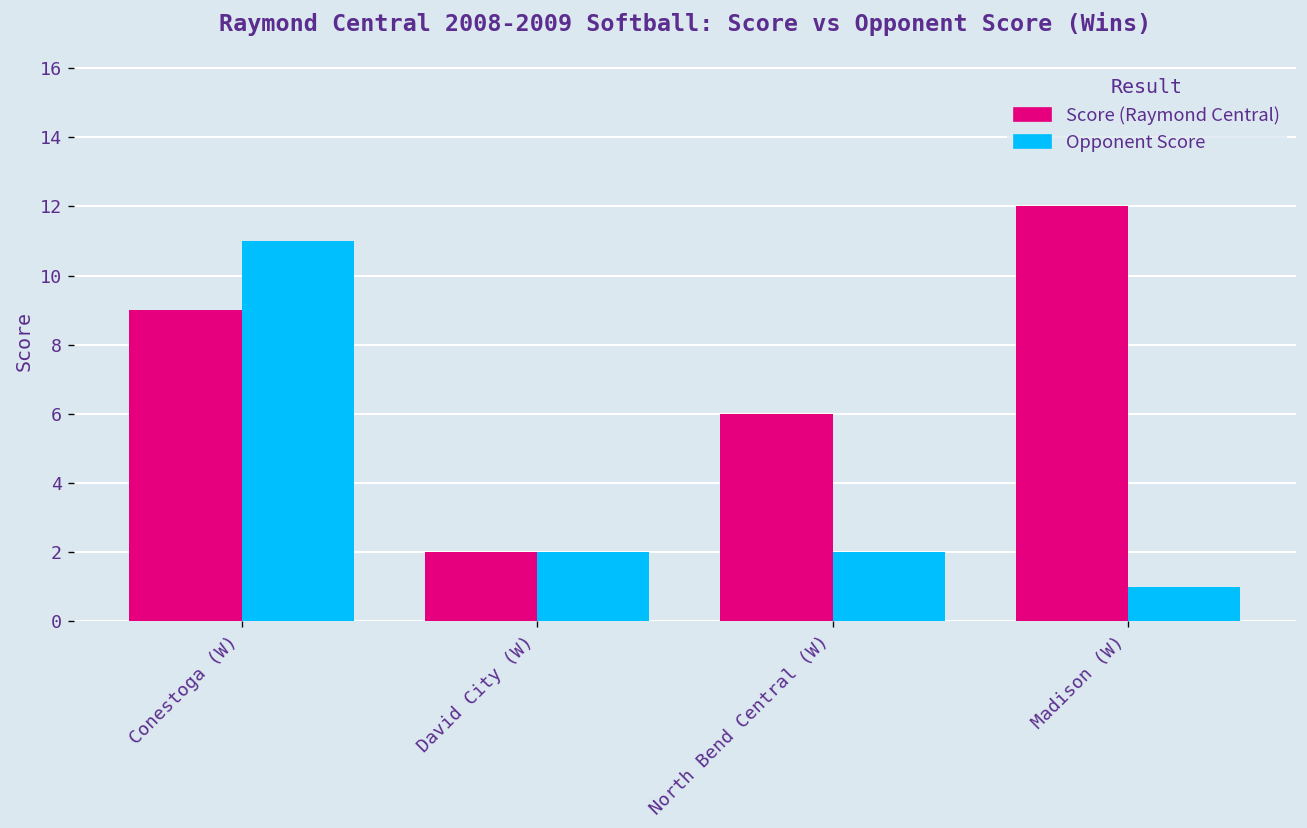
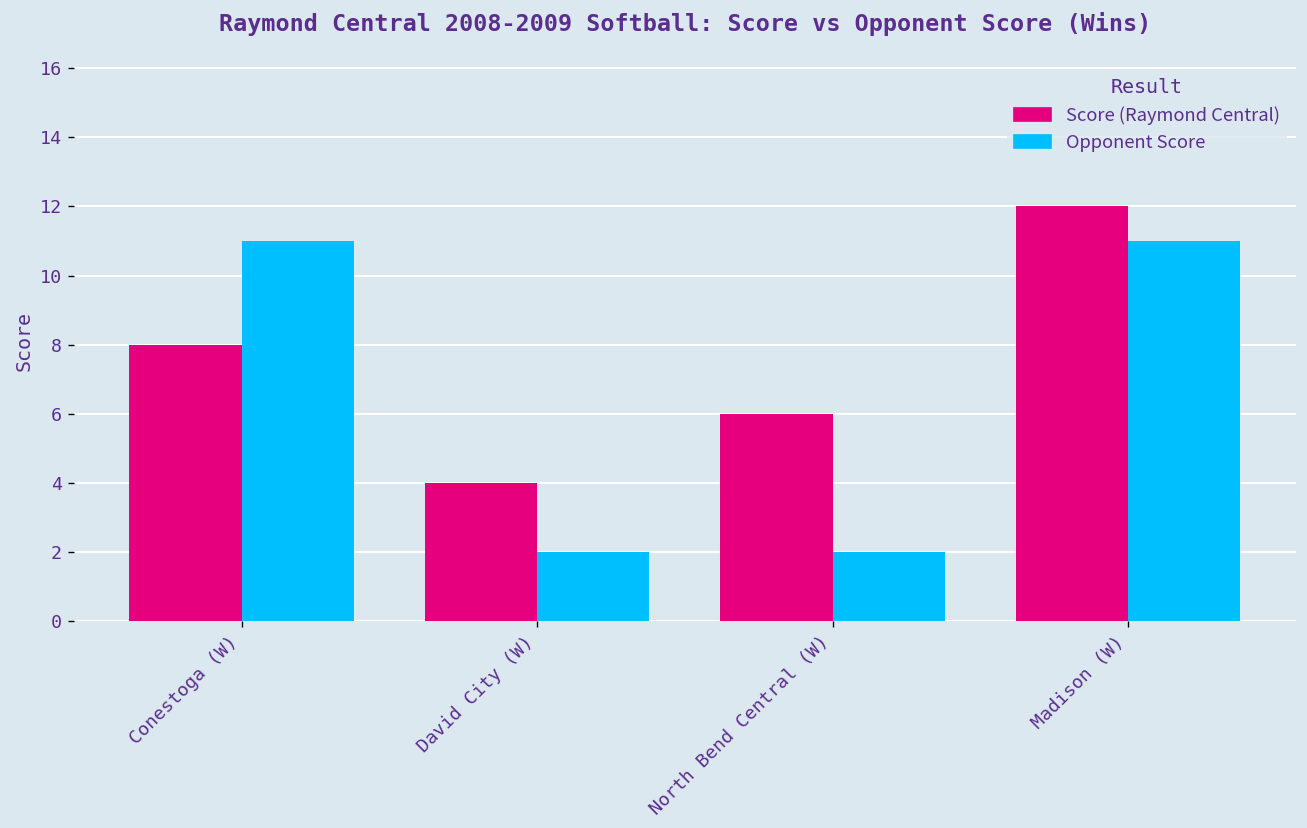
  {
    "Score (Raymond Central)": {
-     "Conestoga (W)": 9,
-     "David City (W)": 2,
+     "Conestoga (W)": 8,
+     "David City (W)": 4,
      "North Bend Central (W)": 6,
      "Madison (W)": 12
    },
    "Opponent Score": {
      "Conestoga (W)": 11,
      "David City (W)": 2,
      "North Bend Central (W)": 2,
-     "Madison (W)": 1
+     "Madison (W)": 11
    }
  }
